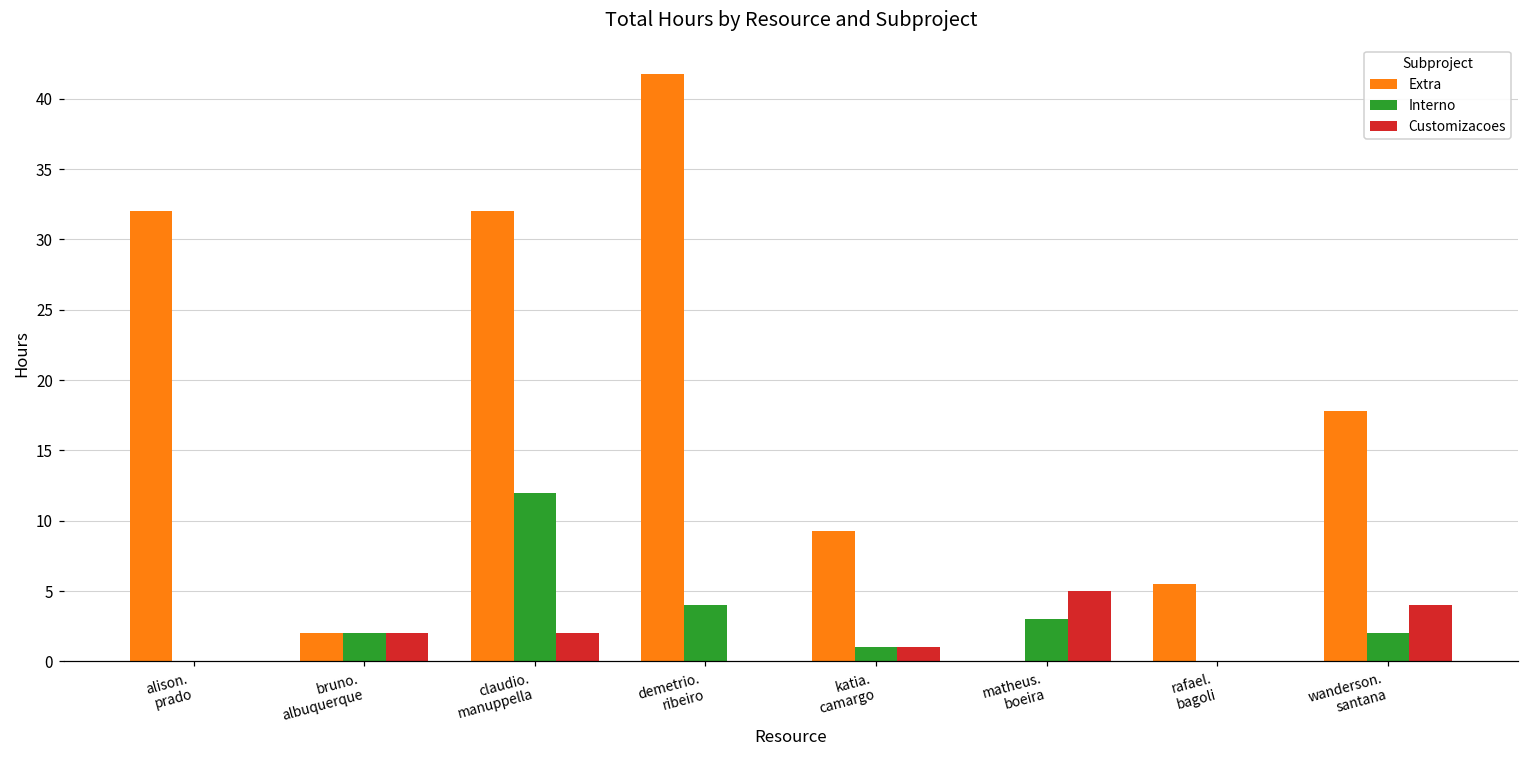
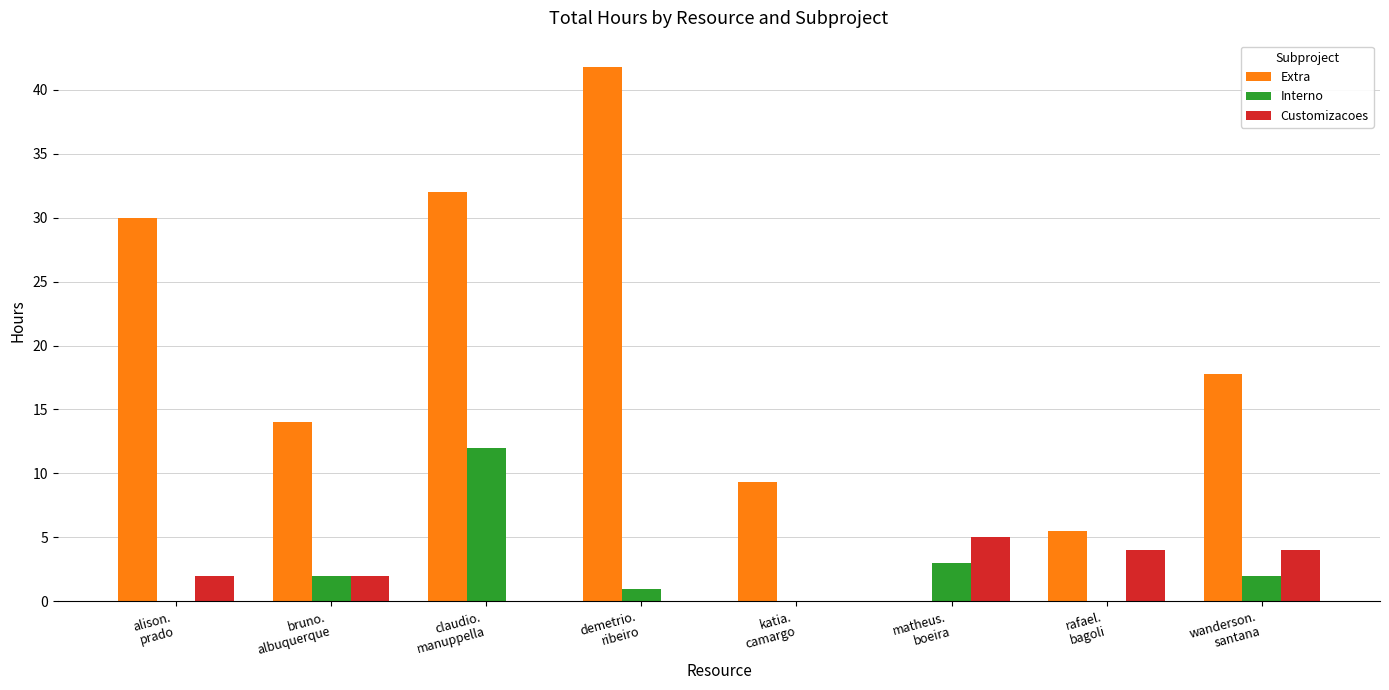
  {
    "Extra": {
-     "alison. prado": 32,
-     "bruno. albuquerque": 2,
+     "alison. prado": 30,
+     "bruno. albuquerque": 14,
      "claudio. manuppella": 32,
      "demetrio. ribeiro": 41.8,
      "katia. camargo": 9.3,
      "matheus. boeira": 0,
      "rafael. bagoli": 5.5,
      "wanderson. santana": 17.8
    },
    "Interno": {
      "alison. prado": 0,
      "bruno. albuquerque": 2,
      "claudio. manuppella": 12,
-     "demetrio. ribeiro": 4,
-     "katia. camargo": 1,
+     "demetrio. ribeiro": 1,
+     "katia. camargo": 0,
      "matheus. boeira": 3,
      "rafael. bagoli": 0,
      "wanderson. santana": 2
    },
    "Customizacoes": {
-     "alison. prado": 0,
+     "alison. prado": 2,
      "bruno. albuquerque": 2,
-     "claudio. manuppella": 2,
+     "claudio. manuppella": 0,
      "demetrio. ribeiro": 0,
-     "katia. camargo": 1,
+     "katia. camargo": 0,
      "matheus. boeira": 5,
-     "rafael. bagoli": 0,
+     "rafael. bagoli": 4,
      "wanderson. santana": 4
    }
  }
